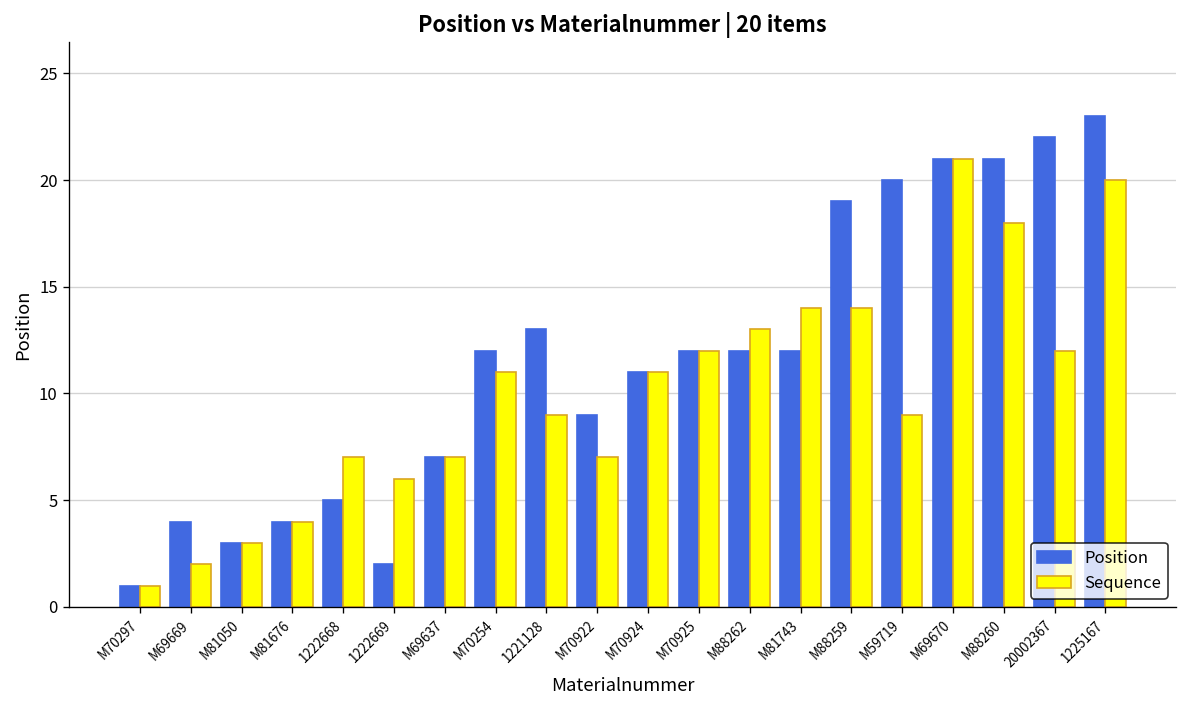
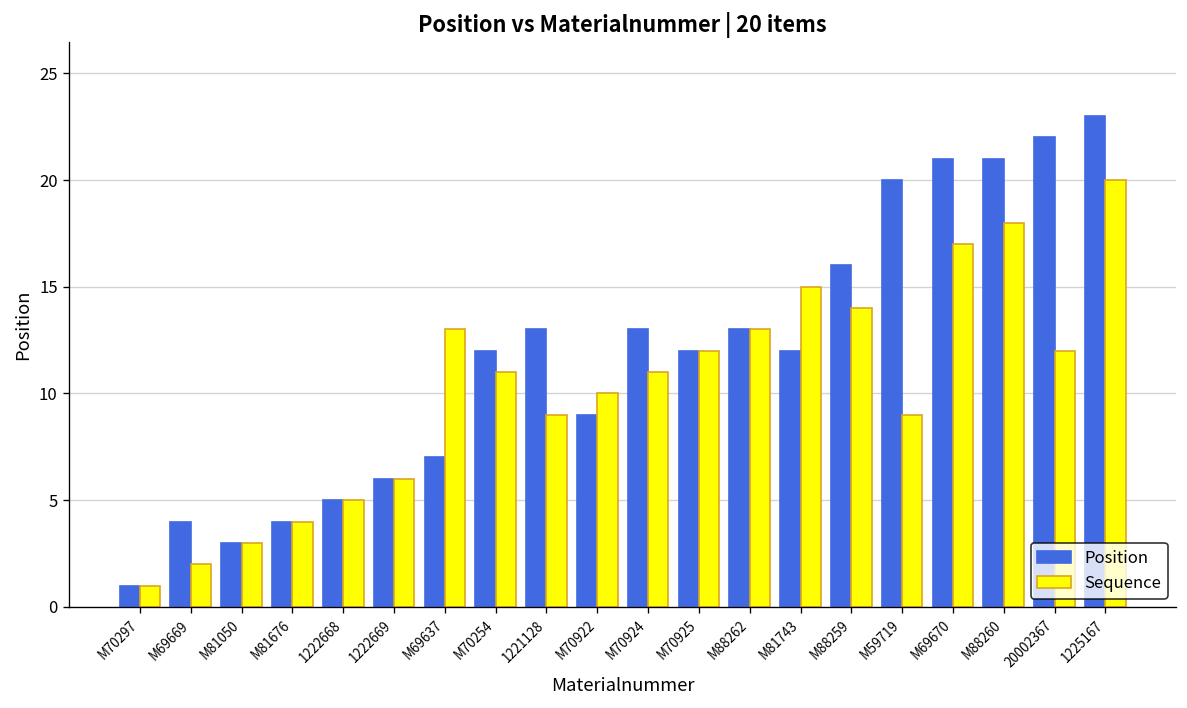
  {
    "Position": {
      "M70297": 1,
      "M69669": 4,
      "M81050": 3,
      "M81676": 4,
      "1222668": 5,
-     "1222669": 2,
+     "1222669": 6,
      "M69637": 7,
      "M70254": 12,
      "1221128": 13,
      "M70922": 9,
-     "M70924": 11,
+     "M70924": 13,
      "M70925": 12,
-     "M88262": 12,
+     "M88262": 13,
      "M81743": 12,
-     "M88259": 19,
+     "M88259": 16,
      "M59719": 20,
      "M69670": 21,
      "M88260": 21,
      "20002367": 22,
      "1225167": 23
    },
    "Sequence": {
      "M70297": 1,
      "M69669": 2,
      "M81050": 3,
      "M81676": 4,
-     "1222668": 7,
+     "1222668": 5,
      "1222669": 6,
-     "M69637": 7,
+     "M69637": 13,
      "M70254": 11,
      "1221128": 9,
-     "M70922": 7,
+     "M70922": 10,
      "M70924": 11,
      "M70925": 12,
      "M88262": 13,
-     "M81743": 14,
+     "M81743": 15,
      "M88259": 14,
      "M59719": 9,
-     "M69670": 21,
+     "M69670": 17,
      "M88260": 18,
      "20002367": 12,
      "1225167": 20
    }
  }
